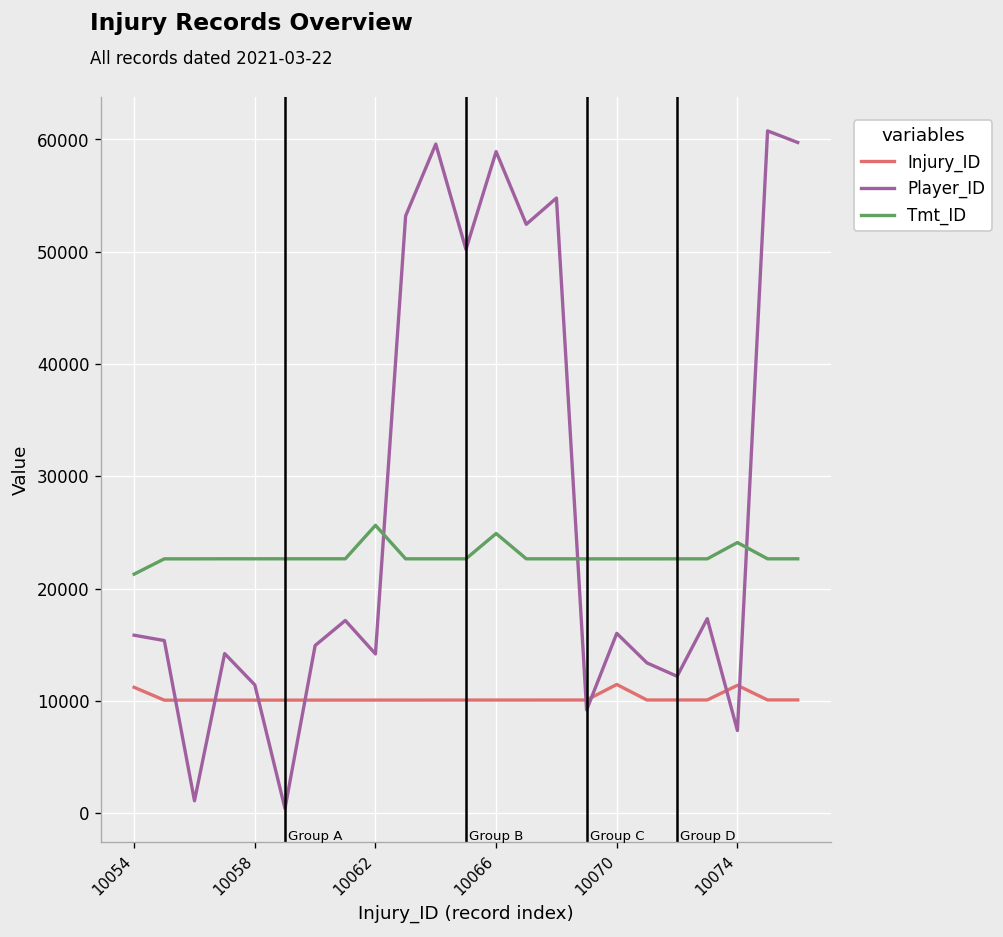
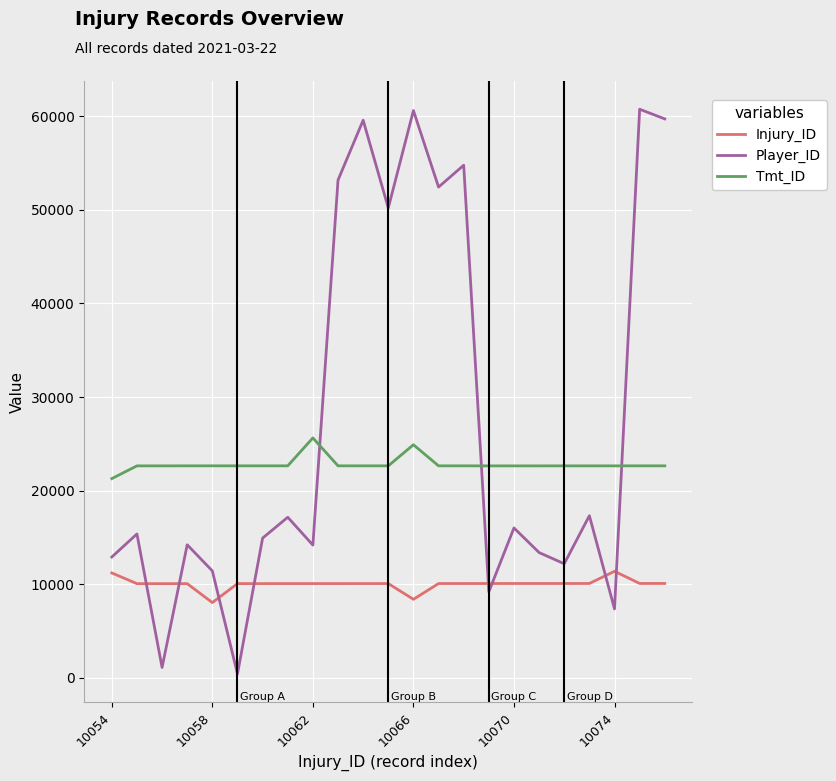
  {
    "Injury_ID": {
      "10054": 11000,
-     "10058": 10000,
+     "10058": 8000,
      "10062": 10000,
-     "10066": 10000,
-     "10070": 11000,
+     "10066": 8000,
+     "10070": 10000,
      "10074": 11000
    },
    "Player_ID": {
-     "10054": 16000,
+     "10054": 13000,
      "10058": 11000,
      "10062": 14000,
-     "10066": 59000,
+     "10066": 61000,
      "10070": 16000,
      "10074": 7000
    },
    "Tmt_ID": {
      "10054": 21000,
      "10058": 23000,
      "10062": 26000,
      "10066": 25000,
      "10070": 23000,
-     "10074": 24000
+     "10074": 23000
    }
  }
